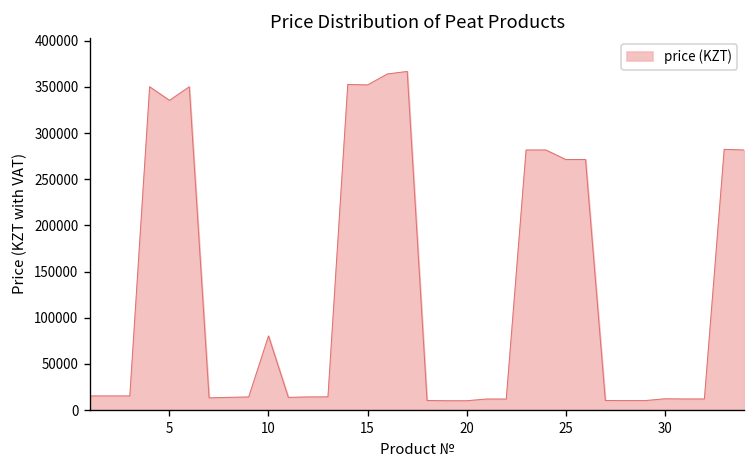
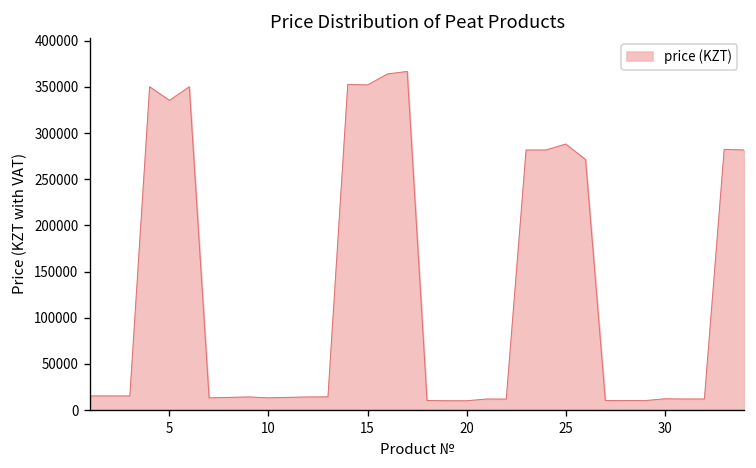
  {
    "5": 340000,
-   "10": 80000,
+   "10": 10000,
    "15": 350000,
    "20": 10000,
-   "25": 270000,
+   "25": 290000,
    "30": 10000
  }
